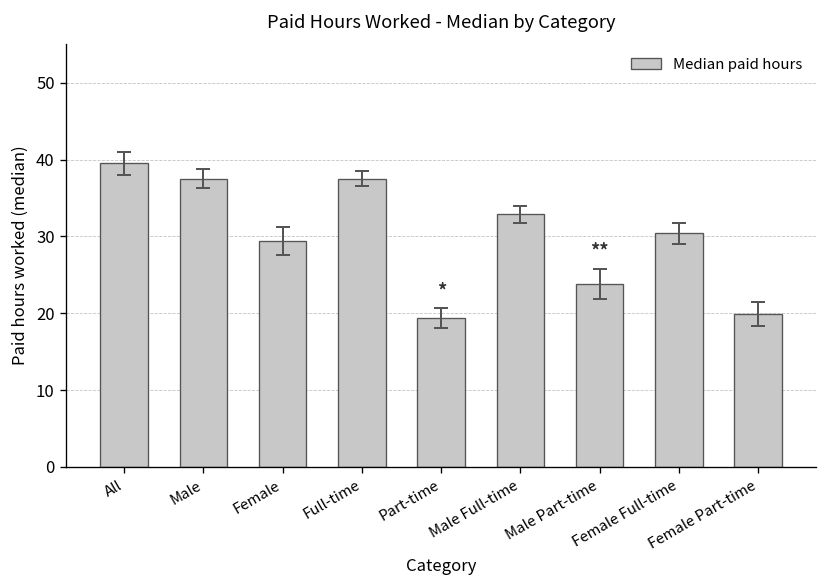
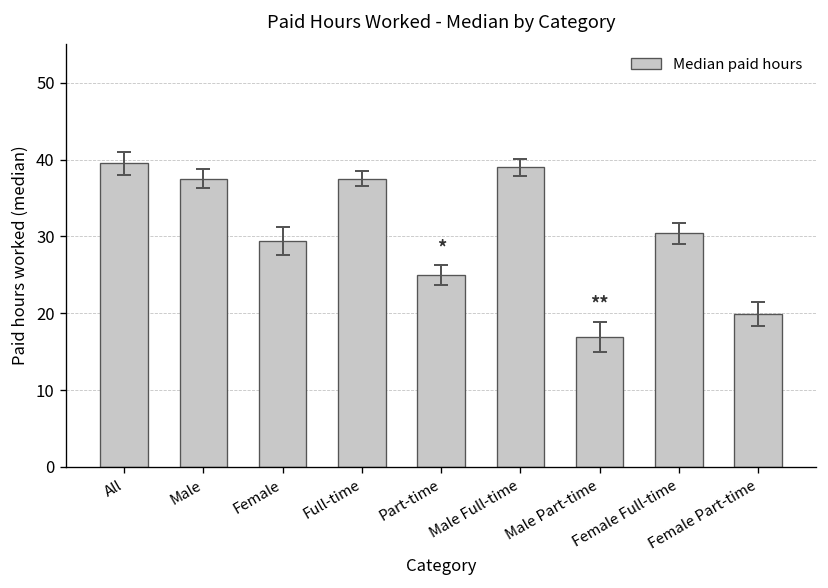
  {
    "Median paid hours": {
      "All": 40,
      "Male": 38,
      "Female": 29,
      "Full-time": 38,
-     "Part-time": 19,
-     "Male Full-time": 33,
-     "Male Part-time": 24,
+     "Part-time": 25,
+     "Male Full-time": 39,
+     "Male Part-time": 17,
      "Female Full-time": 30,
      "Female Part-time": 20
    }
  }
